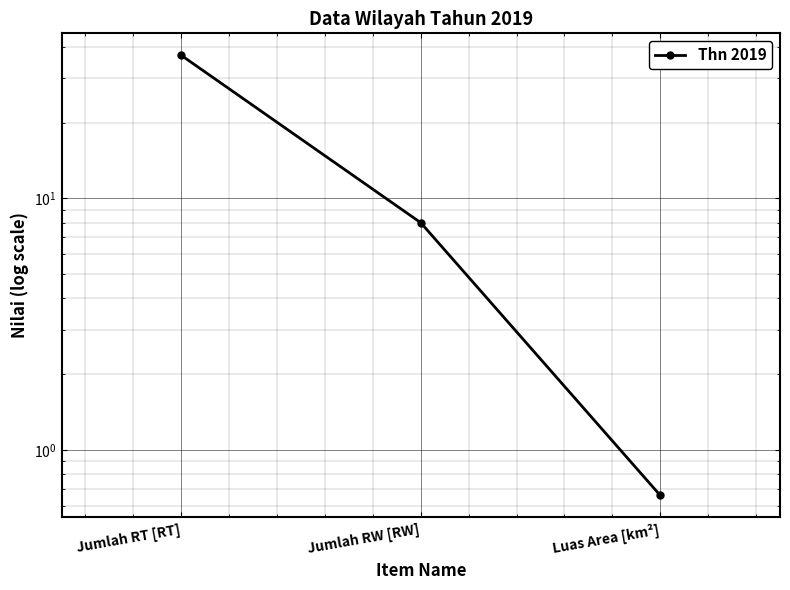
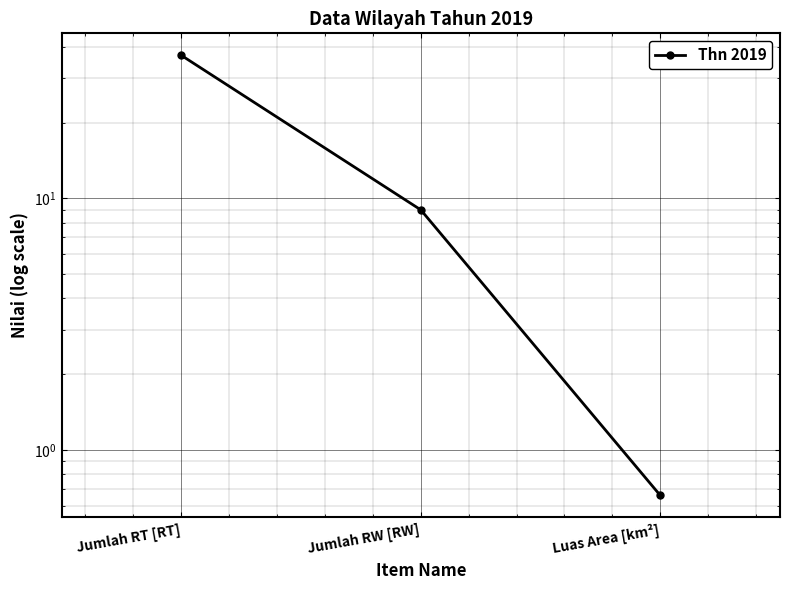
  {
    "Jumlah RT [RT]": 37,
-   "Jumlah RW [RW]": 8,
+   "Jumlah RW [RW]": 9,
    "Luas Area [km²]": 0.66
  }
